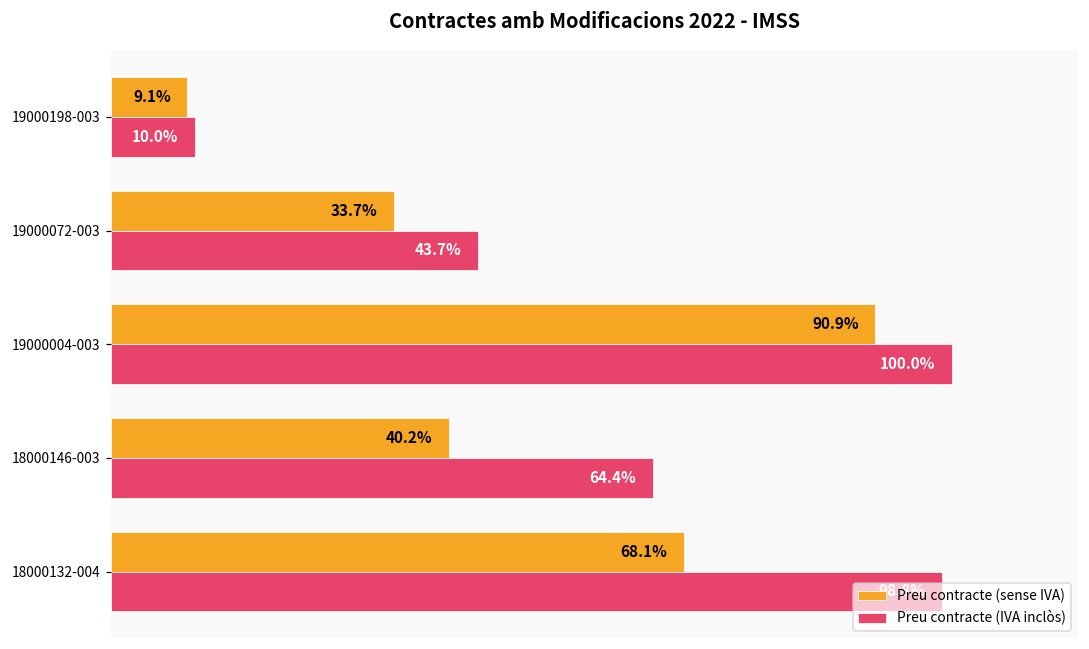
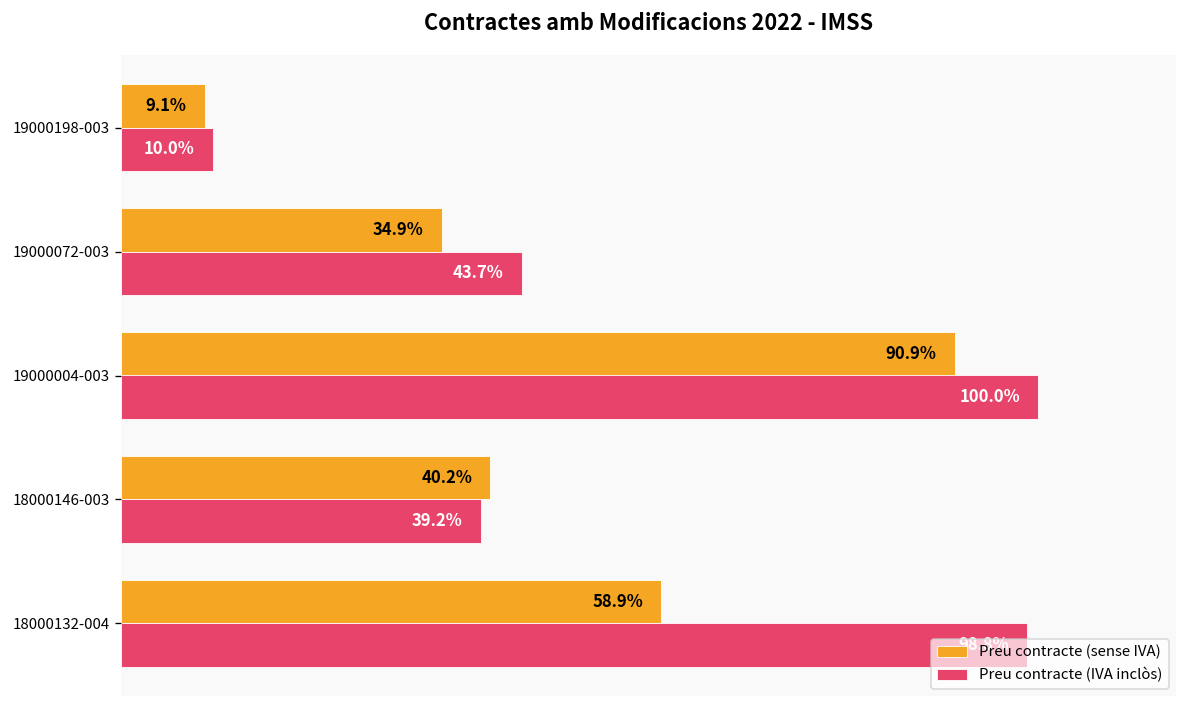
  {
    "Preu contracte (sense IVA)": {
      "19000198-003": "9.1%",
-     "19000072-003": "33.7%",
+     "19000072-003": "34.9%",
      "19000004-003": "90.9%",
      "18000146-003": "40.2%",
-     "18000132-004": "68.1%"
+     "18000132-004": "58.9%"
    },
    "Preu contracte (IVA inclòs)": {
      "19000198-003": "10.0%",
      "19000072-003": "43.7%",
      "19000004-003": "100.0%",
-     "18000146-003": "64.4%"
+     "18000146-003": "39.2%"
    }
  }
